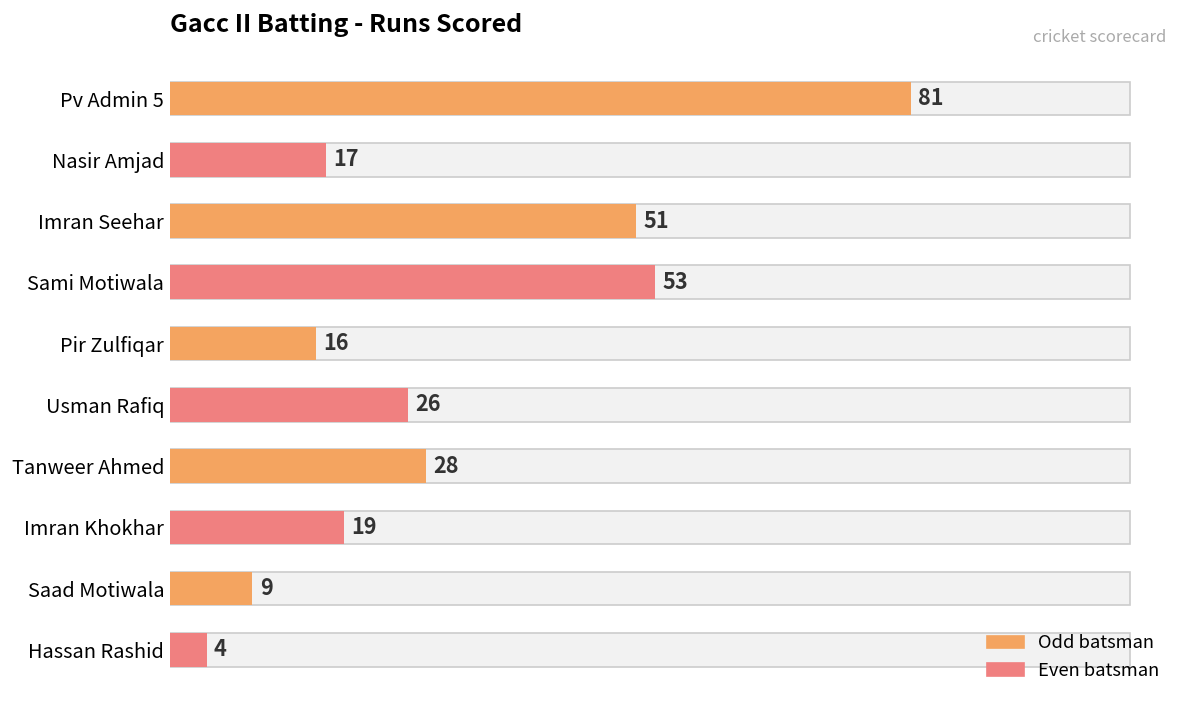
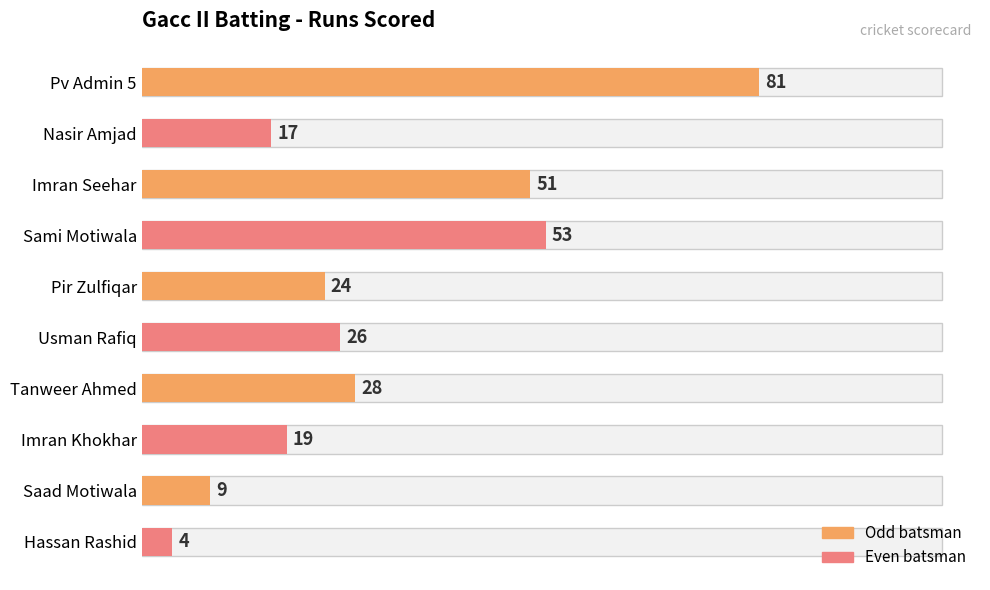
  {
    "Pv Admin 5": 81,
    "Nasir Amjad": 17,
    "Imran Seehar": 51,
    "Sami Motiwala": 53,
-   "Pir Zulfiqar": 16,
+   "Pir Zulfiqar": 24,
    "Usman Rafiq": 26,
    "Tanweer Ahmed": 28,
    "Imran Khokhar": 19,
    "Saad Motiwala": 9,
    "Hassan Rashid": 4
  }
